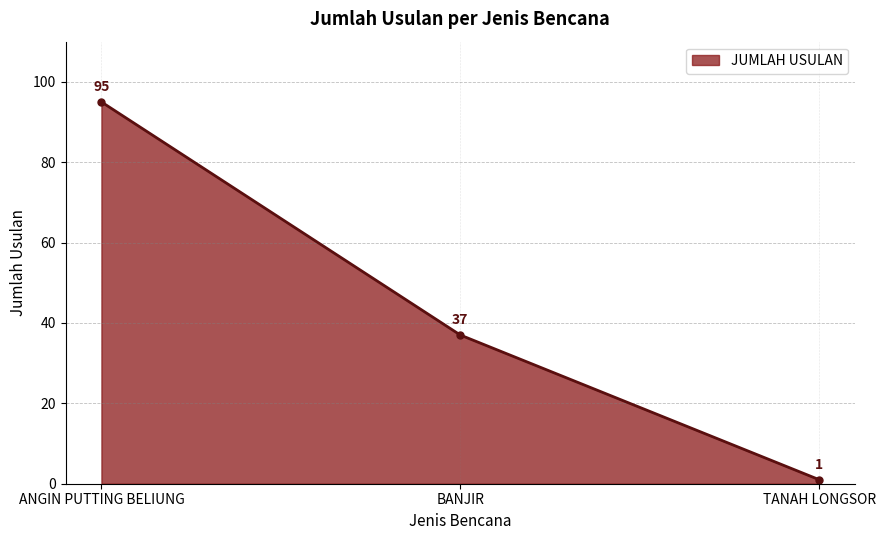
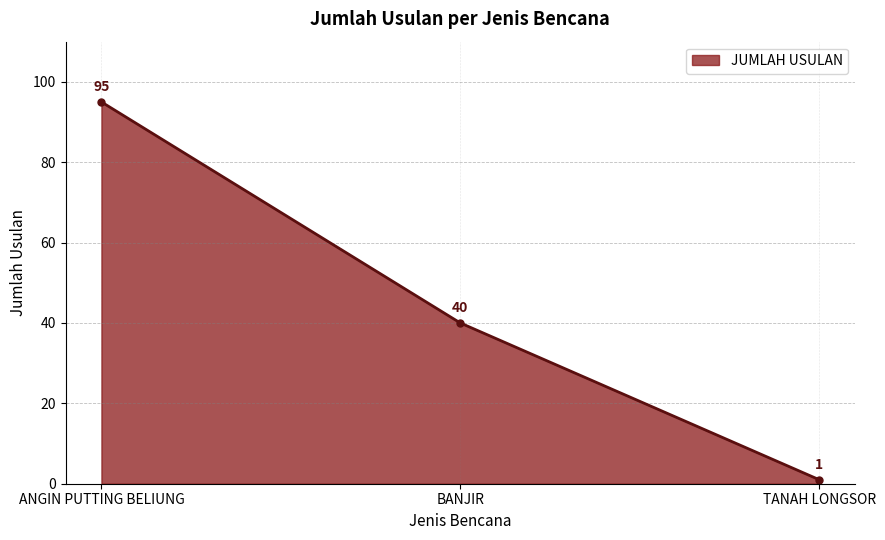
  {
    "ANGIN PUTTING BELIUNG": 95,
-   "BANJIR": 37,
+   "BANJIR": 40,
    "TANAH LONGSOR": 1
  }
